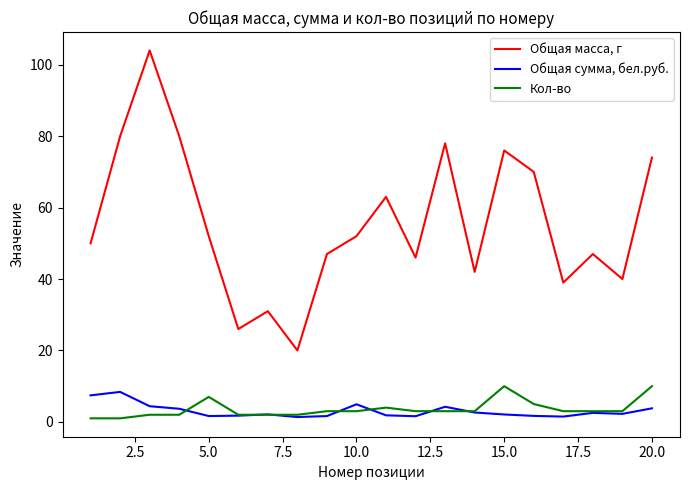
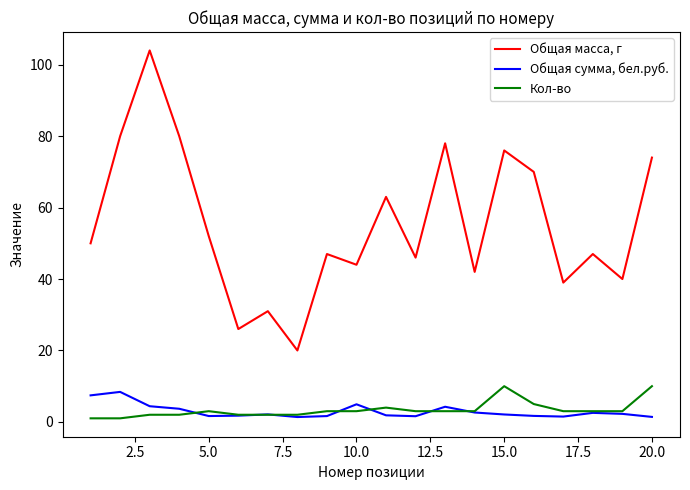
  {
    "Общая масса, г": {
      "5.0": 52,
-     "10.0": 52,
+     "10.0": 44,
      "15.0": 76,
      "20.0": 74
    },
    "Общая сумма, бел.руб.": {
      "5.0": 2,
      "10.0": 5,
      "15.0": 2,
-     "20.0": 4
+     "20.0": 1
    },
    "Кол-во": {
-     "5.0": 7,
+     "5.0": 3,
      "10.0": 3,
      "15.0": 10,
      "20.0": 10
    }
  }
